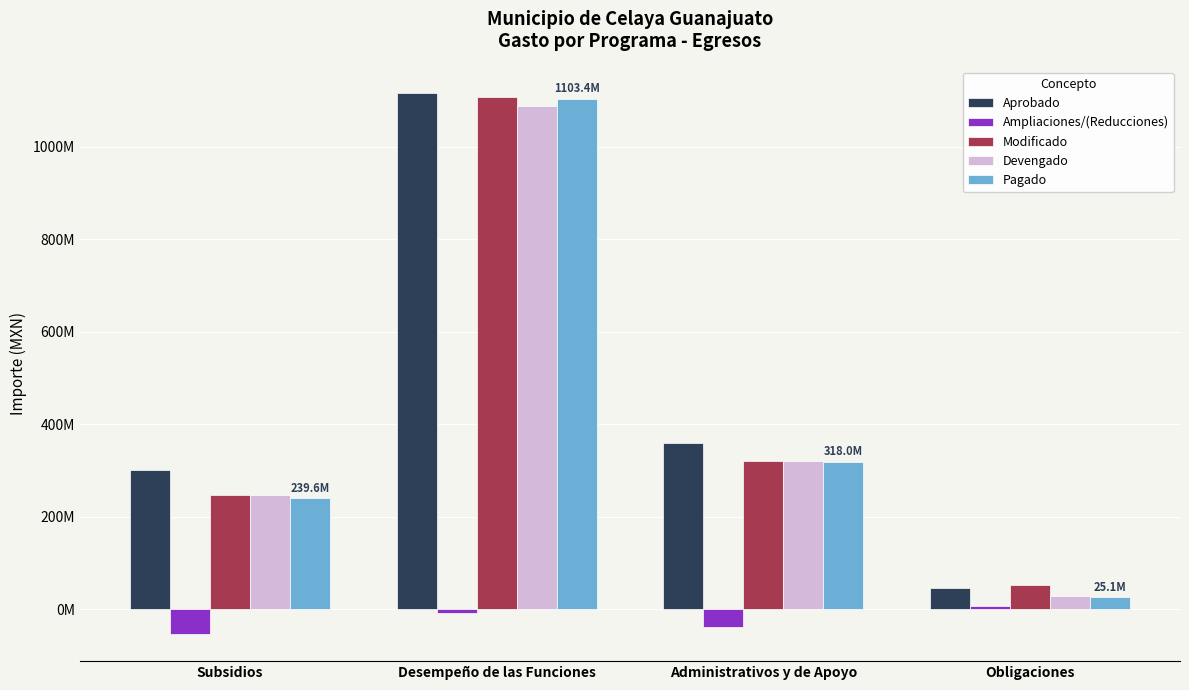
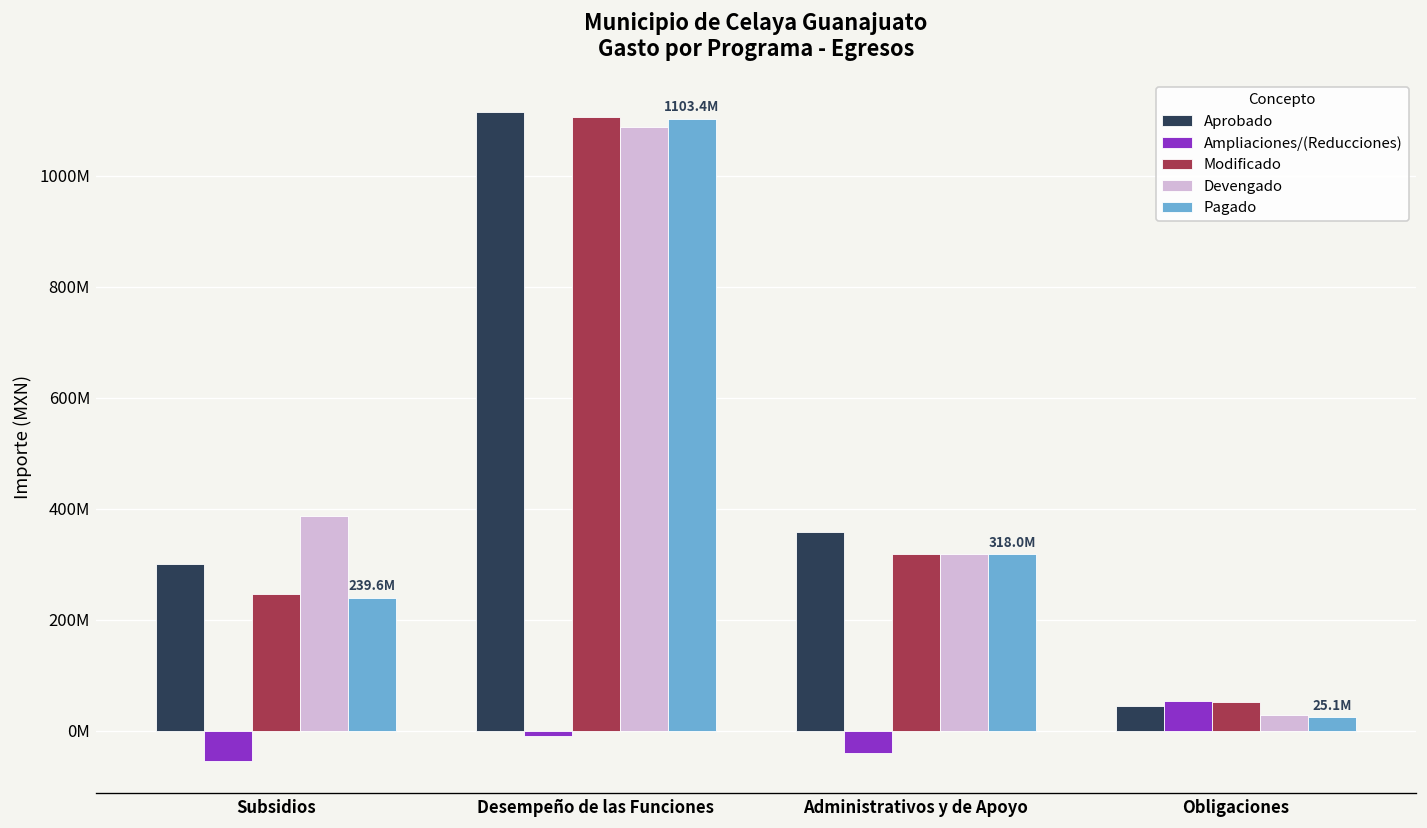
  {
    "Aprobado": {
      "Subsidios": "300000000",
      "Desempeño de las Funciones": "1110000000",
      "Administrativos y de Apoyo": "360000000",
      "Obligaciones": "40000000"
    },
    "Ampliaciones/(Reducciones)": {
      "Subsidios": "-50000000",
      "Desempeño de las Funciones": "-10000000",
      "Administrativos y de Apoyo": "-40000000",
-     "Obligaciones": "10000000"
+     "Obligaciones": "50000000"
    },
    "Modificado": {
      "Subsidios": "250000000",
      "Desempeño de las Funciones": "1110000000",
      "Administrativos y de Apoyo": "320000000",
      "Obligaciones": "50000000"
    },
    "Devengado": {
-     "Subsidios": "250000000",
+     "Subsidios": "390000000",
      "Desempeño de las Funciones": "1090000000",
      "Administrativos y de Apoyo": "320000000",
      "Obligaciones": "30000000"
    },
    "Pagado": {
      "Subsidios": "239.6M",
      "Desempeño de las Funciones": "1103.4M",
      "Administrativos y de Apoyo": "318.0M",
      "Obligaciones": "25.1M"
    }
  }
